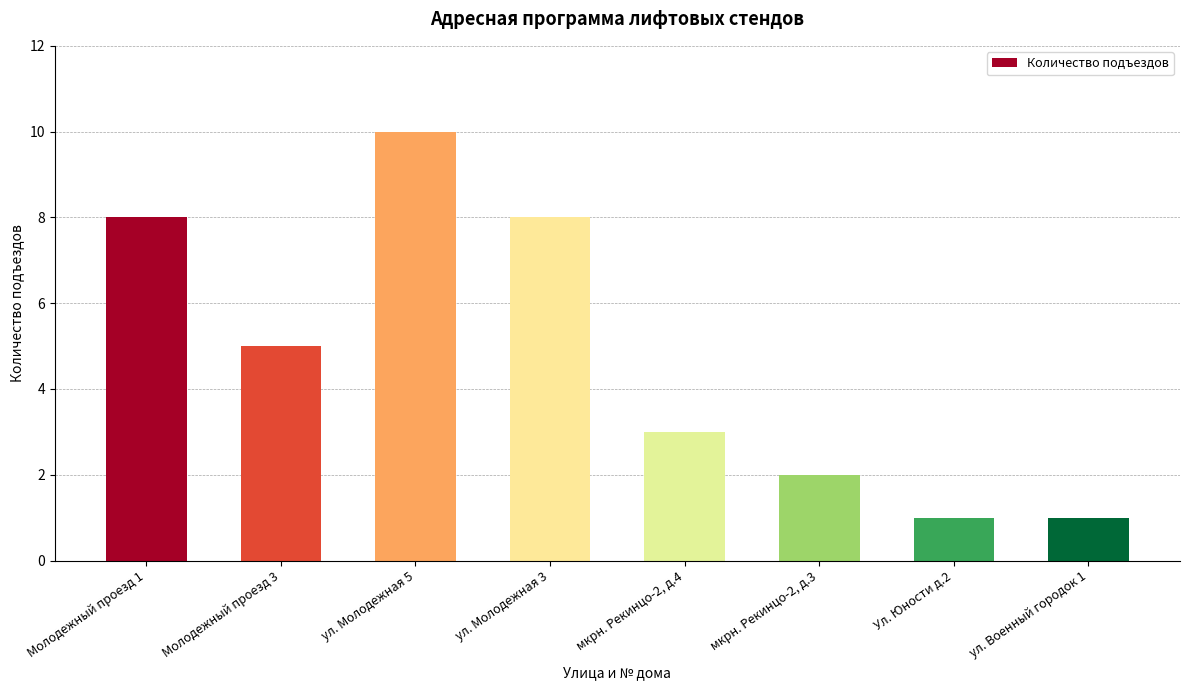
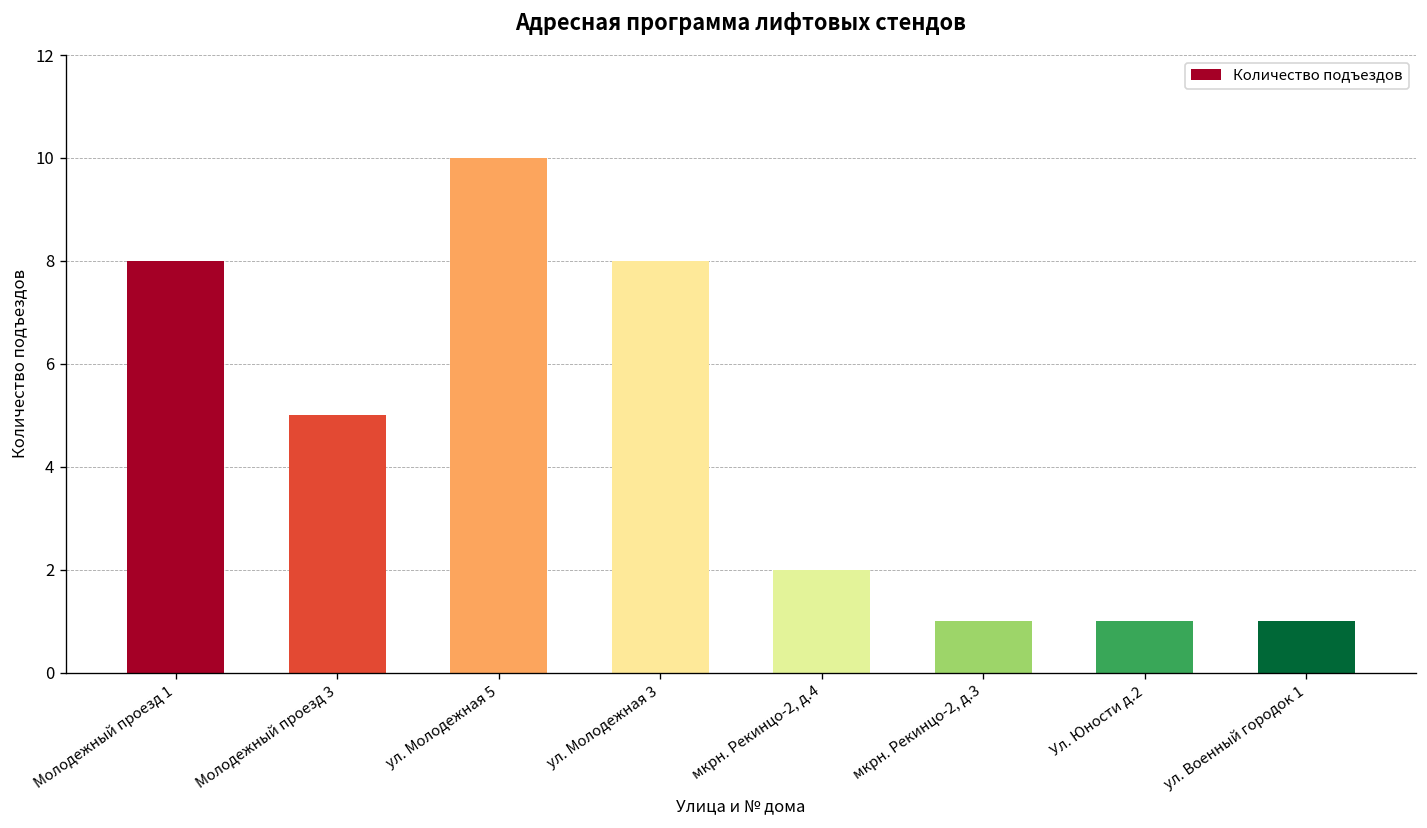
  {
    "Молодежный проезд 1": 8,
    "Молодежный проезд 3": 5,
    "ул. Молодежная 5": 10,
    "ул. Молодежная 3": 8,
-   "мкрн. Рекинцо-2, д.4": 3,
-   "мкрн. Рекинцо-2, д.3": 2,
+   "мкрн. Рекинцо-2, д.4": 2,
+   "мкрн. Рекинцо-2, д.3": 1,
    "Ул. Юности д.2": 1,
    "ул. Военный городок 1": 1
  }
